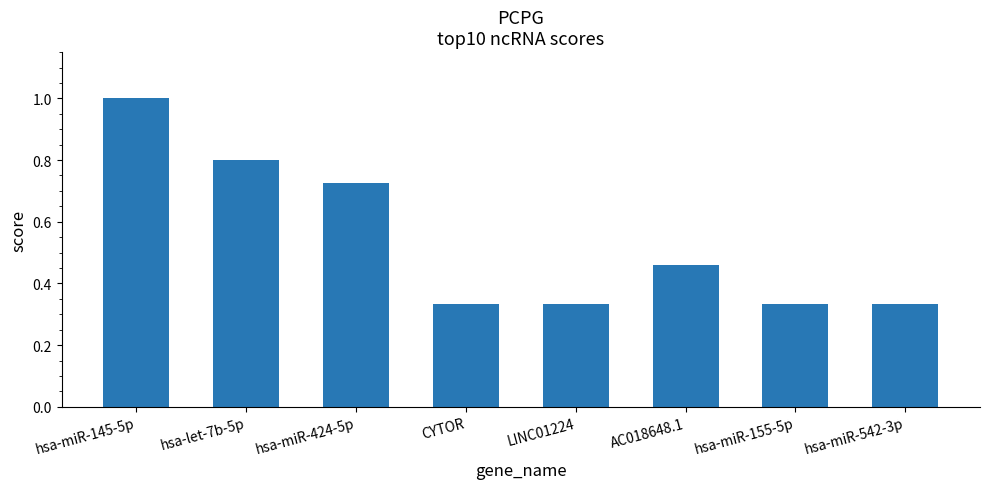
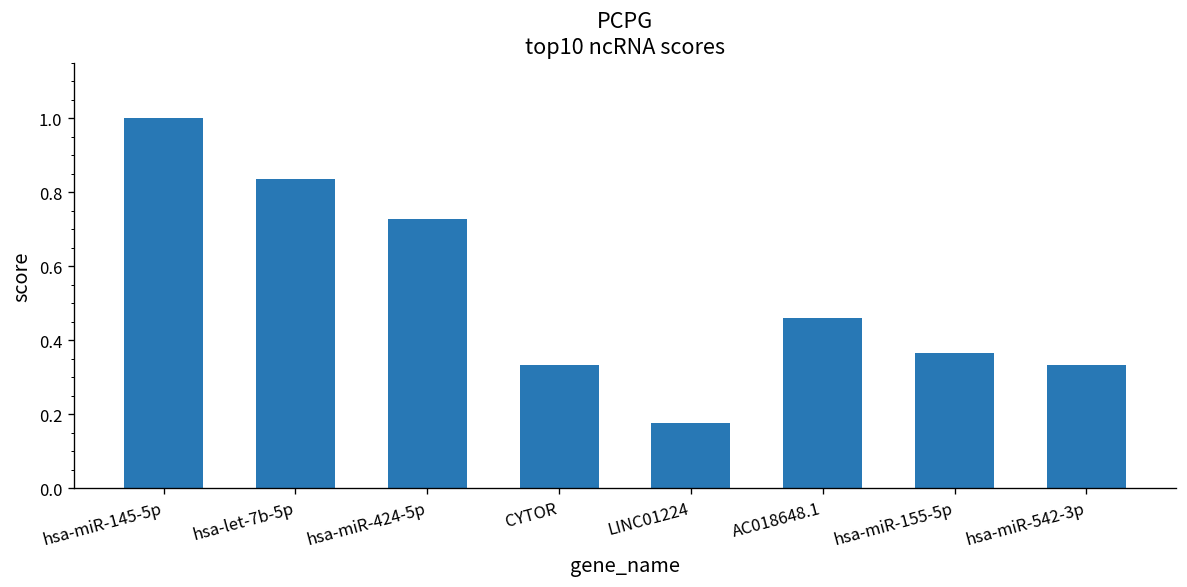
  {
    "hsa-miR-145-5p": 1.00,
-   "hsa-let-7b-5p": 0.80,
+   "hsa-let-7b-5p": 0.84,
    "hsa-miR-424-5p": 0.73,
    "CYTOR": 0.33,
-   "LINC01224": 0.33,
+   "LINC01224": 0.18,
    "AC018648.1": 0.46,
-   "hsa-miR-155-5p": 0.33,
+   "hsa-miR-155-5p": 0.37,
    "hsa-miR-542-3p": 0.33
  }
